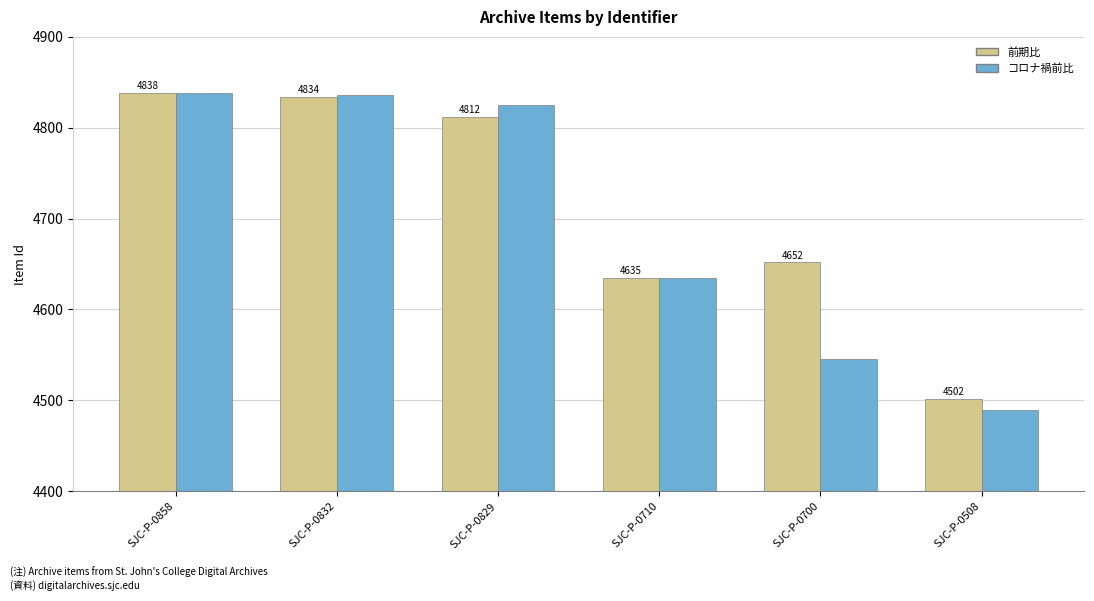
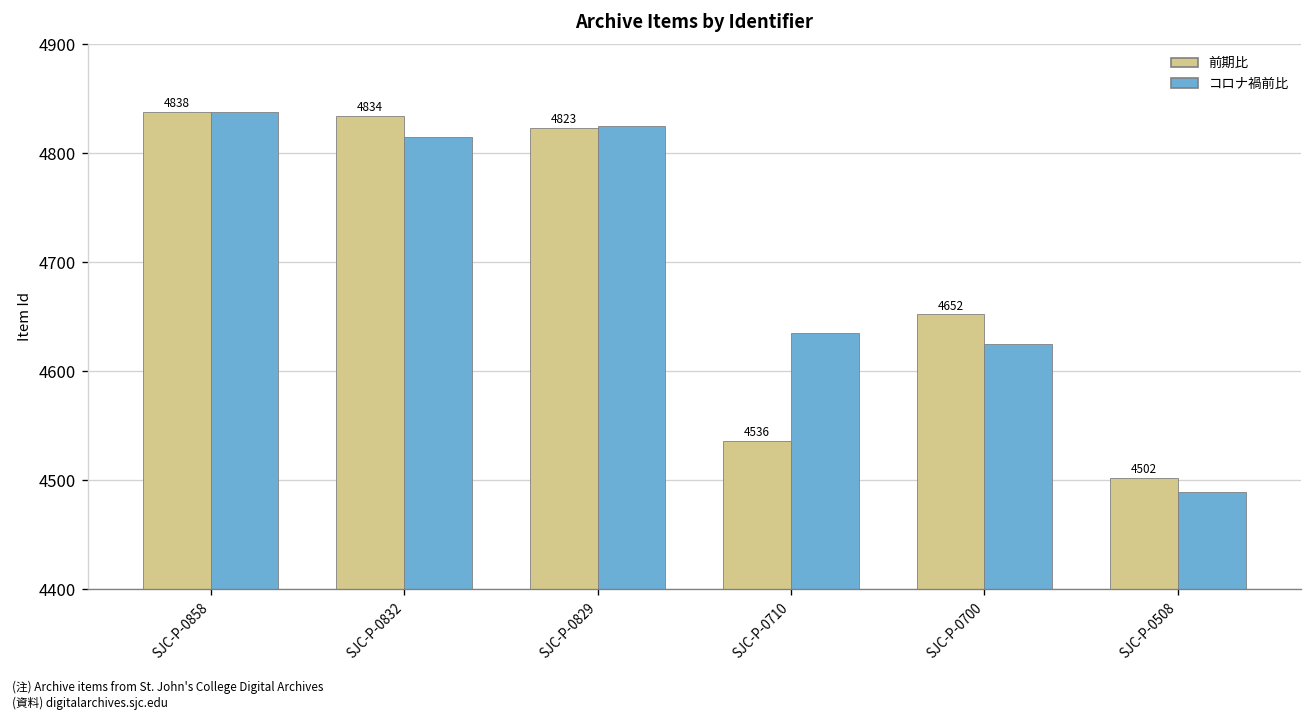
  {
    "前期比": {
      "SJC-P-0858": 4838,
      "SJC-P-0832": 4834,
-     "SJC-P-0829": 4812,
-     "SJC-P-0710": 4635,
+     "SJC-P-0829": 4823,
+     "SJC-P-0710": 4536,
      "SJC-P-0700": 4652,
      "SJC-P-0508": 4502
    },
    "コロナ禍前比": {
      "SJC-P-0858": 4840,
-     "SJC-P-0832": 4840,
+     "SJC-P-0832": 4820,
      "SJC-P-0829": 4830,
      "SJC-P-0710": 4640,
-     "SJC-P-0700": 4550,
+     "SJC-P-0700": 4630,
      "SJC-P-0508": 4490
    }
  }
